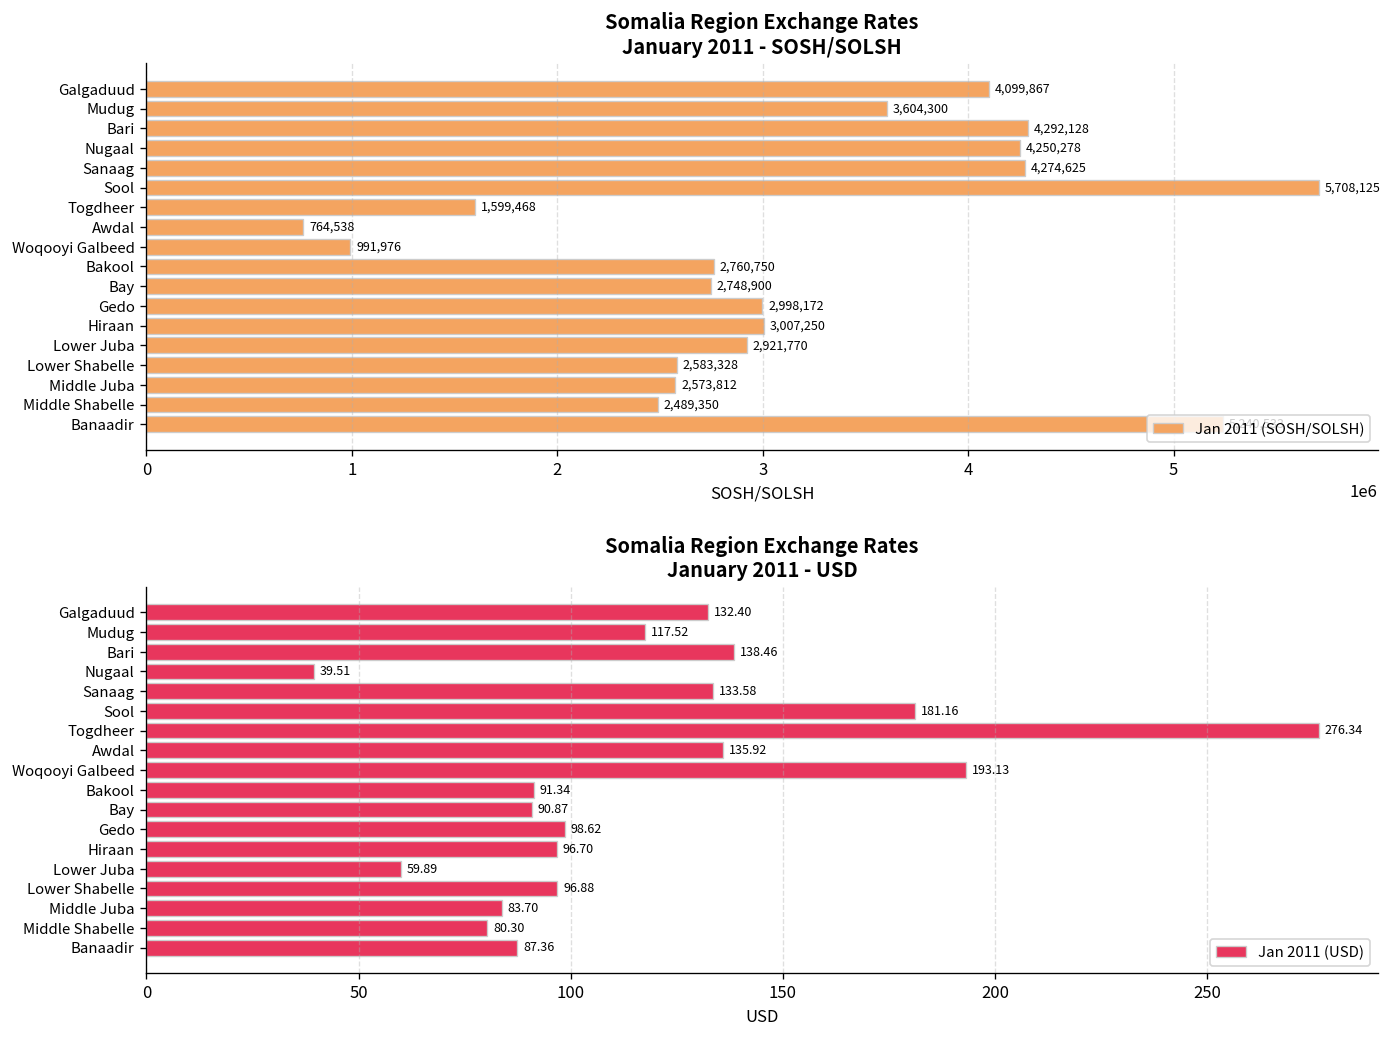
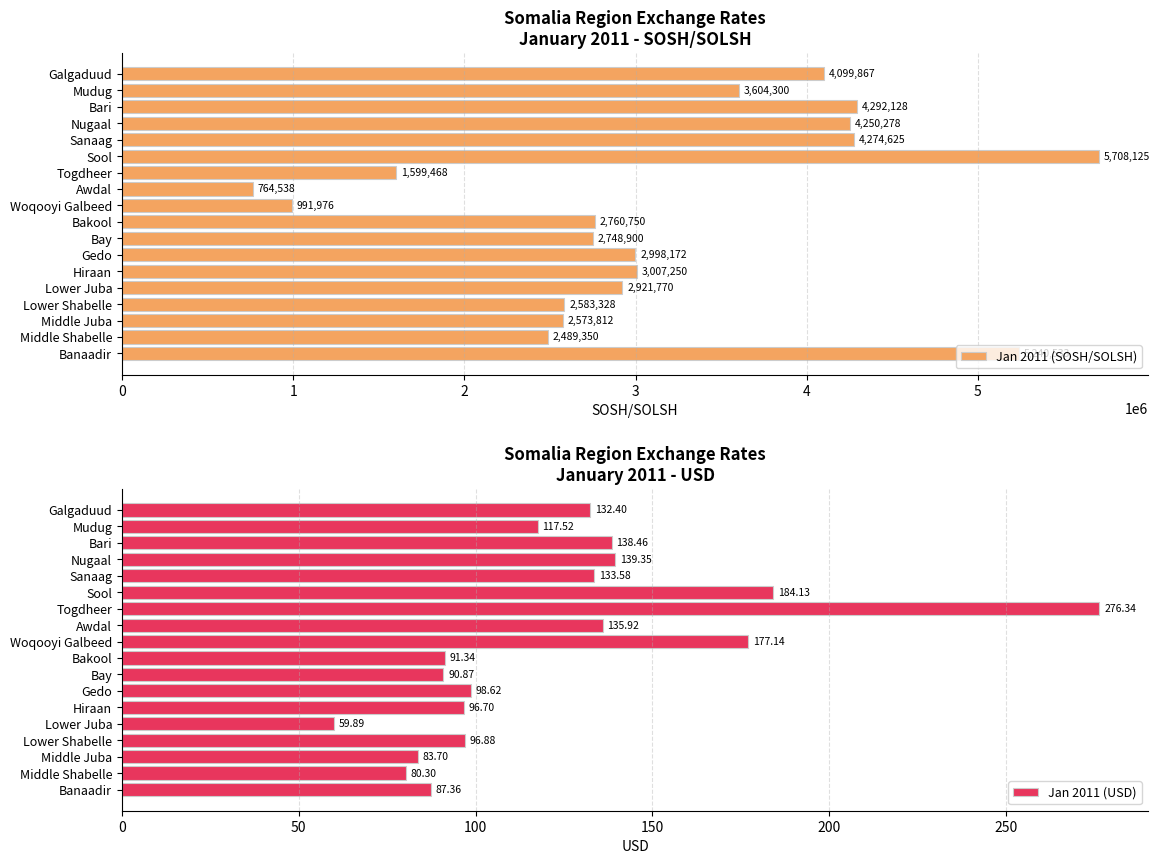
  {
    "Somalia Region Exchange Rates January 2011 - SOSH/SOLSH": {
      "Galgaduud": "4,099,867",
      "Mudug": "3,604,300",
      "Bari": "4,292,128",
      "Nugaal": "4,250,278",
      "Sanaag": "4,274,625",
      "Sool": "5,708,125",
      "Togdheer": "1,599,468",
      "Awdal": "764,538",
      "Woqooyi Galbeed": "991,976",
      "Bakool": "2,760,750",
      "Bay": "2,748,900",
      "Gedo": "2,998,172",
      "Hiraan": "3,007,250",
      "Lower Juba": "2,921,770",
      "Lower Shabelle": "2,583,328",
      "Middle Juba": "2,573,812",
      "Middle Shabelle": "2,489,350"
    },
    "Somalia Region Exchange Rates January 2011 - USD": {
      "Galgaduud": "132.40",
      "Mudug": "117.52",
      "Bari": "138.46",
-     "Nugaal": "39.51",
+     "Nugaal": "139.35",
      "Sanaag": "133.58",
-     "Sool": "181.16",
+     "Sool": "184.13",
      "Togdheer": "276.34",
      "Awdal": "135.92",
-     "Woqooyi Galbeed": "193.13",
+     "Woqooyi Galbeed": "177.14",
      "Bakool": "91.34",
      "Bay": "90.87",
      "Gedo": "98.62",
      "Hiraan": "96.70",
      "Lower Juba": "59.89",
      "Lower Shabelle": "96.88",
      "Middle Juba": "83.70",
      "Middle Shabelle": "80.30",
      "Banaadir": "87.36"
    }
  }
